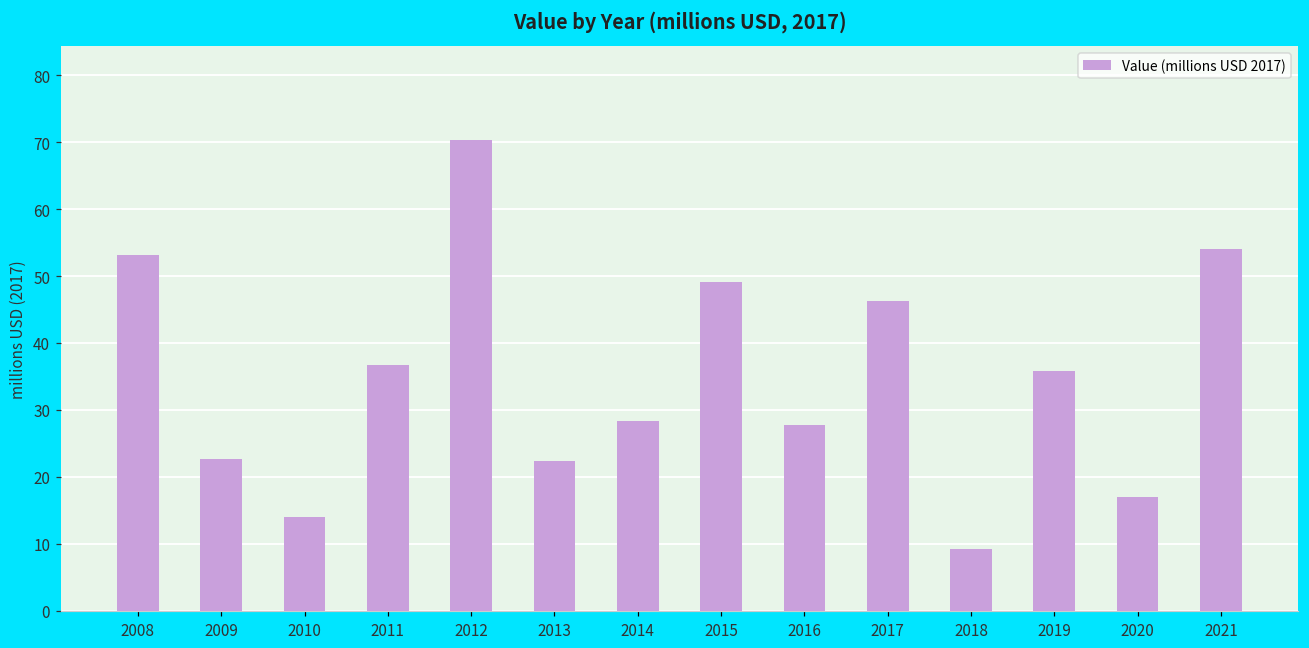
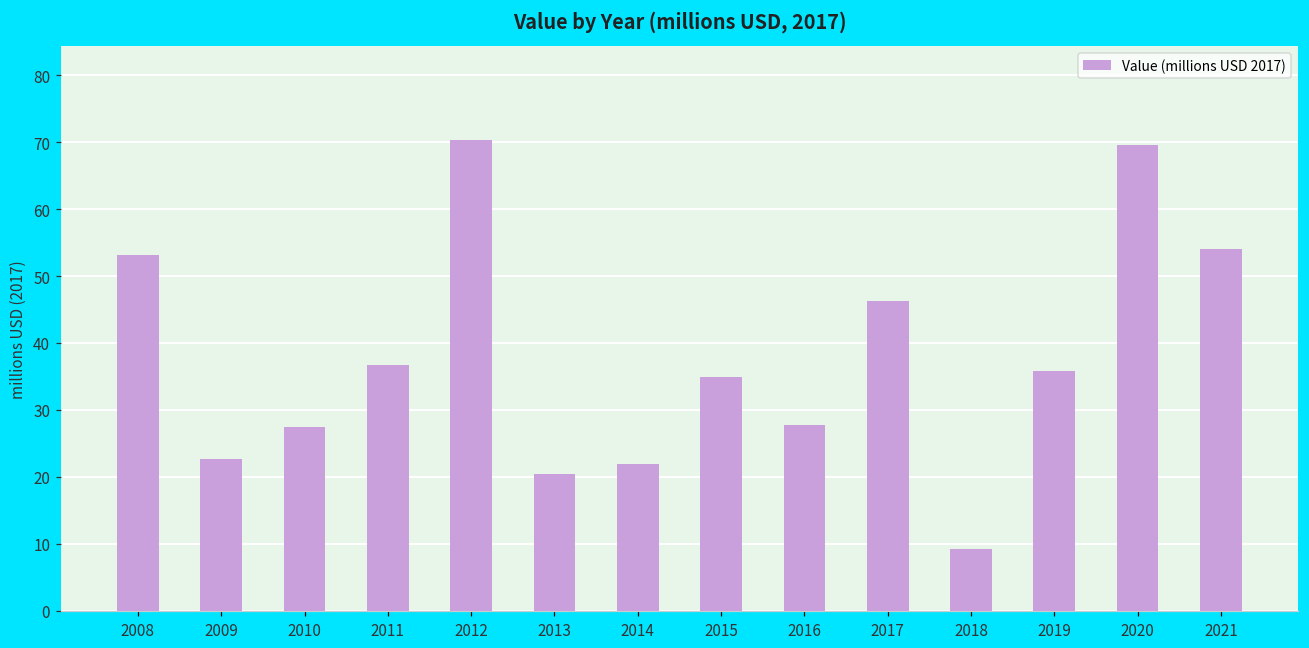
  {
    "2008": 53,
    "2009": 23,
-   "2010": 14,
+   "2010": 28,
    "2011": 37,
    "2012": 70,
-   "2013": 22,
-   "2014": 28,
-   "2015": 49,
+   "2013": 21,
+   "2014": 22,
+   "2015": 35,
    "2016": 28,
    "2017": 46,
    "2018": 9,
    "2019": 36,
-   "2020": 17,
+   "2020": 70,
    "2021": 54
  }
